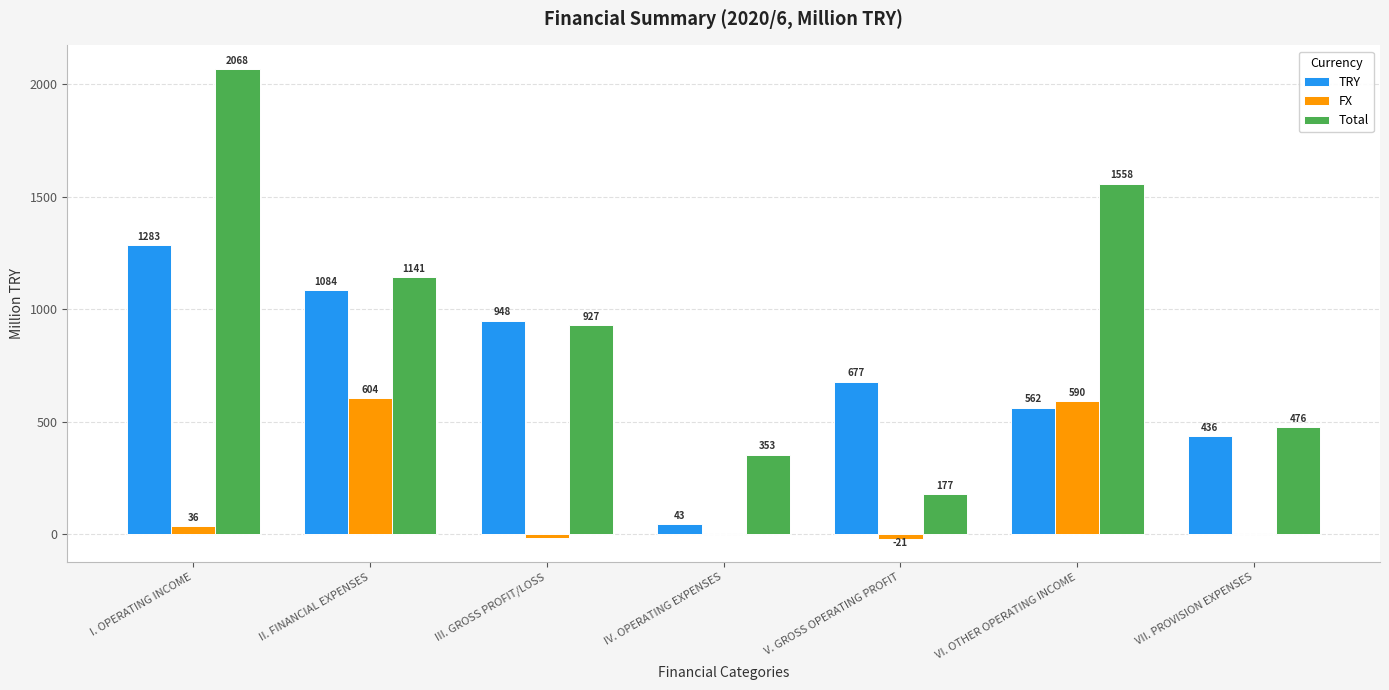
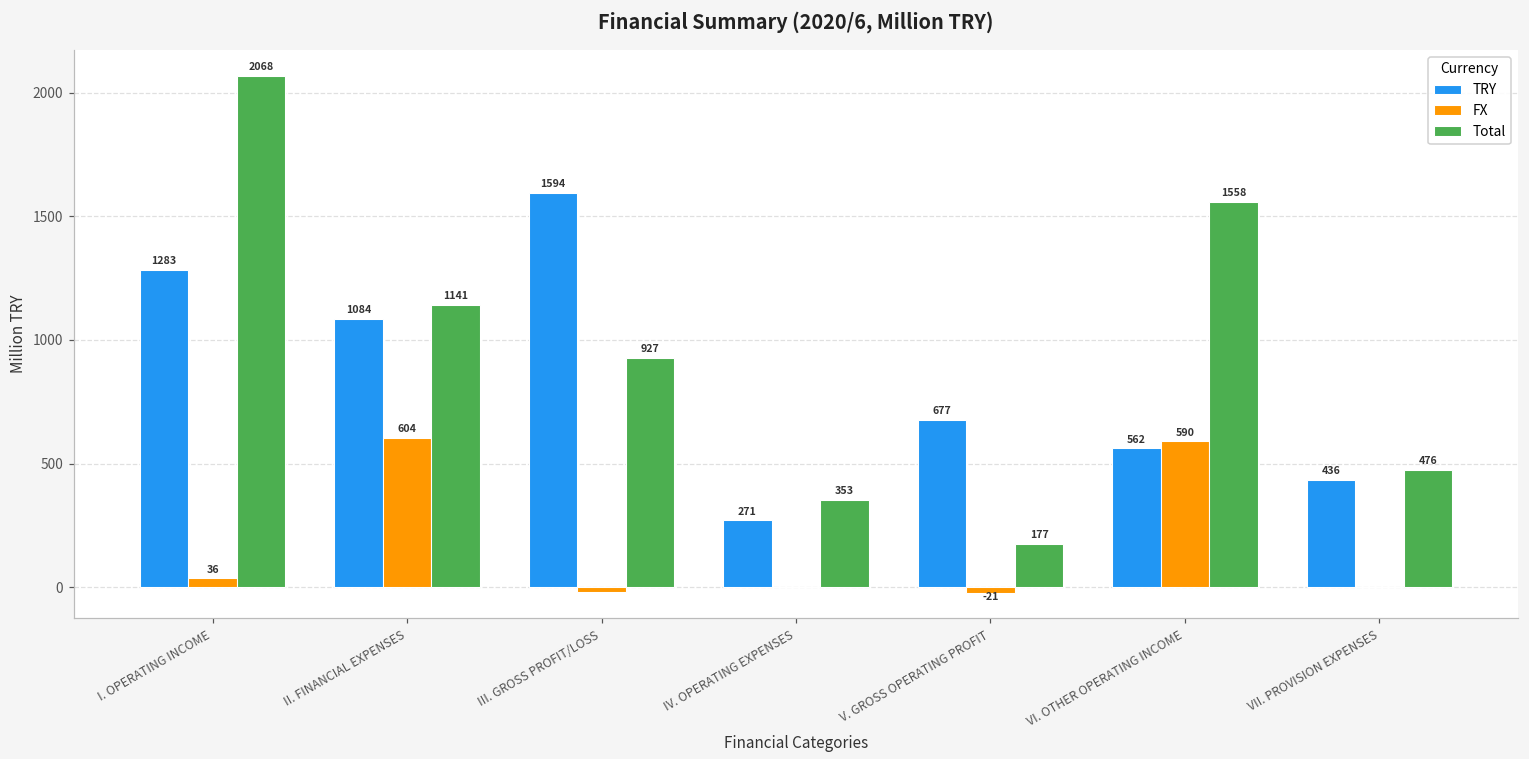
  {
    "TRY": {
      "I. OPERATING INCOME": 1283,
      "II. FINANCIAL EXPENSES": 1084,
-     "III. GROSS PROFIT/LOSS": 948,
-     "IV. OPERATING EXPENSES": 43,
+     "III. GROSS PROFIT/LOSS": 1594,
+     "IV. OPERATING EXPENSES": 271,
      "V. GROSS OPERATING PROFIT": 677,
      "VI. OTHER OPERATING INCOME": 562,
      "VII. PROVISION EXPENSES": 436
    },
    "FX": {
      "I. OPERATING INCOME": 36,
      "II. FINANCIAL EXPENSES": 604,
      "V. GROSS OPERATING PROFIT": -21,
      "VI. OTHER OPERATING INCOME": 590
    },
    "Total": {
      "I. OPERATING INCOME": 2068,
      "II. FINANCIAL EXPENSES": 1141,
      "III. GROSS PROFIT/LOSS": 927,
      "IV. OPERATING EXPENSES": 353,
      "V. GROSS OPERATING PROFIT": 177,
      "VI. OTHER OPERATING INCOME": 1558,
      "VII. PROVISION EXPENSES": 476
    }
  }
